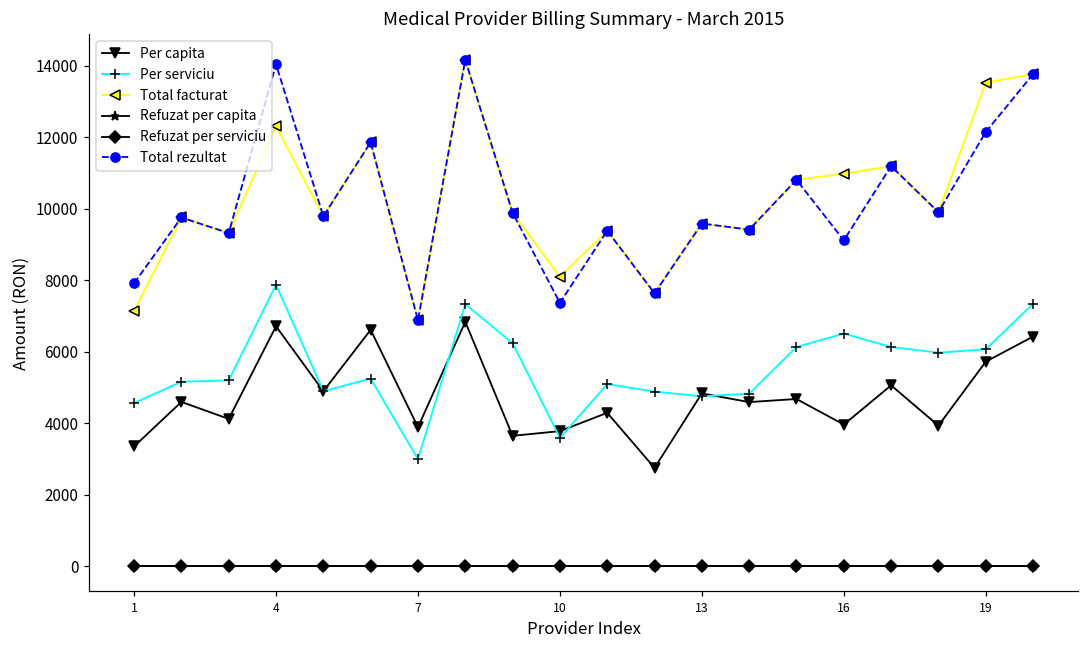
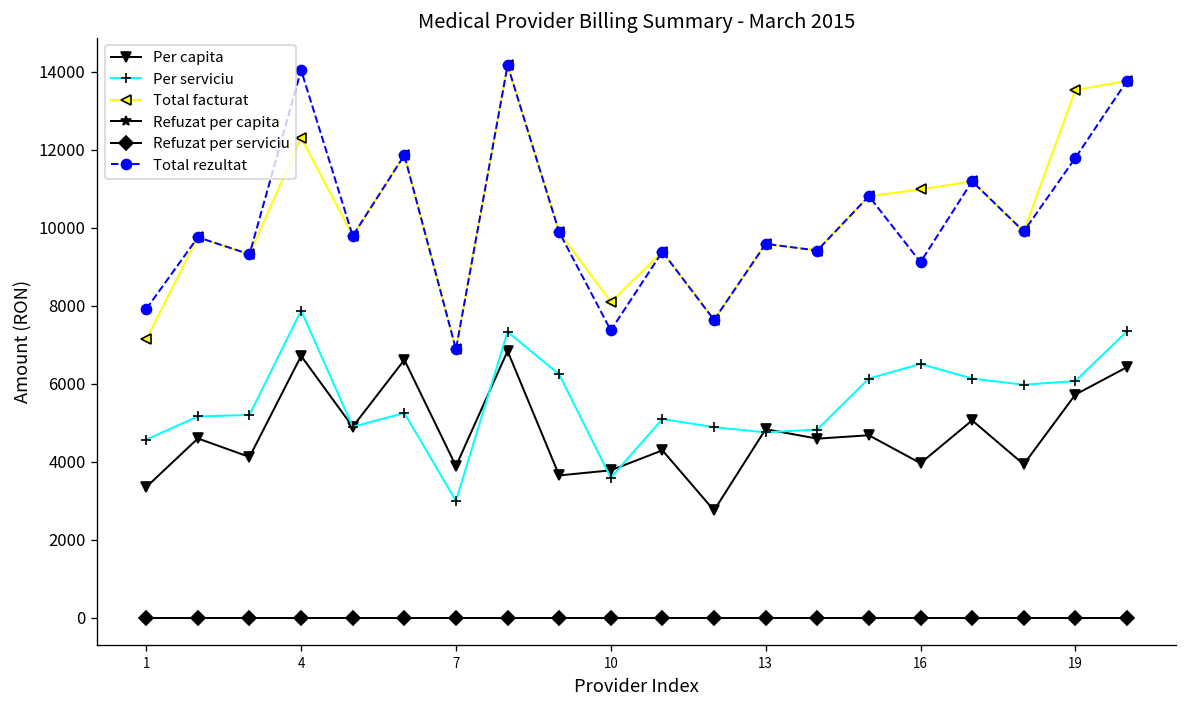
  {
    "Per serviciu": {
      "1": 4600,
      "4": 7900,
      "7": 3000,
      "10": 3600,
      "13": 4800,
      "16": 6500,
      "19": 6100
    },
    "Total facturat": {
      "1": 7100,
      "4": 12300,
      "10": 8100,
      "16": 11000,
      "19": 13500
    },
    "Total rezultat": {
      "1": 7900,
      "4": 14000,
      "10": 7400,
      "16": 9100,
-     "19": 12100
+     "19": 11800
    }
  }
